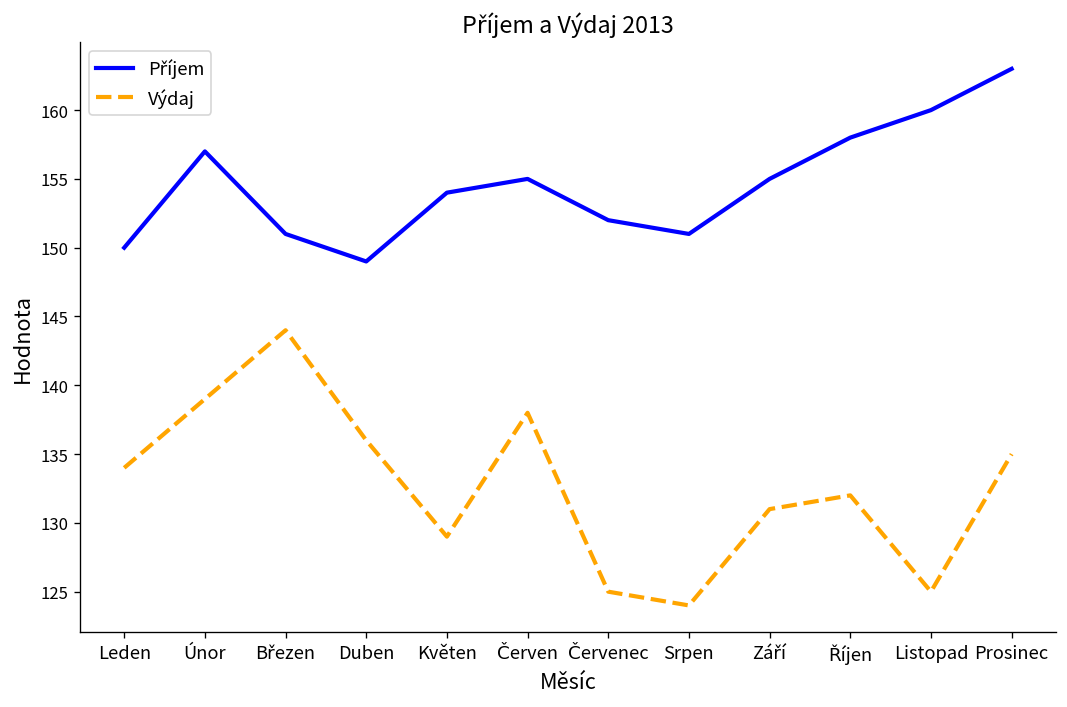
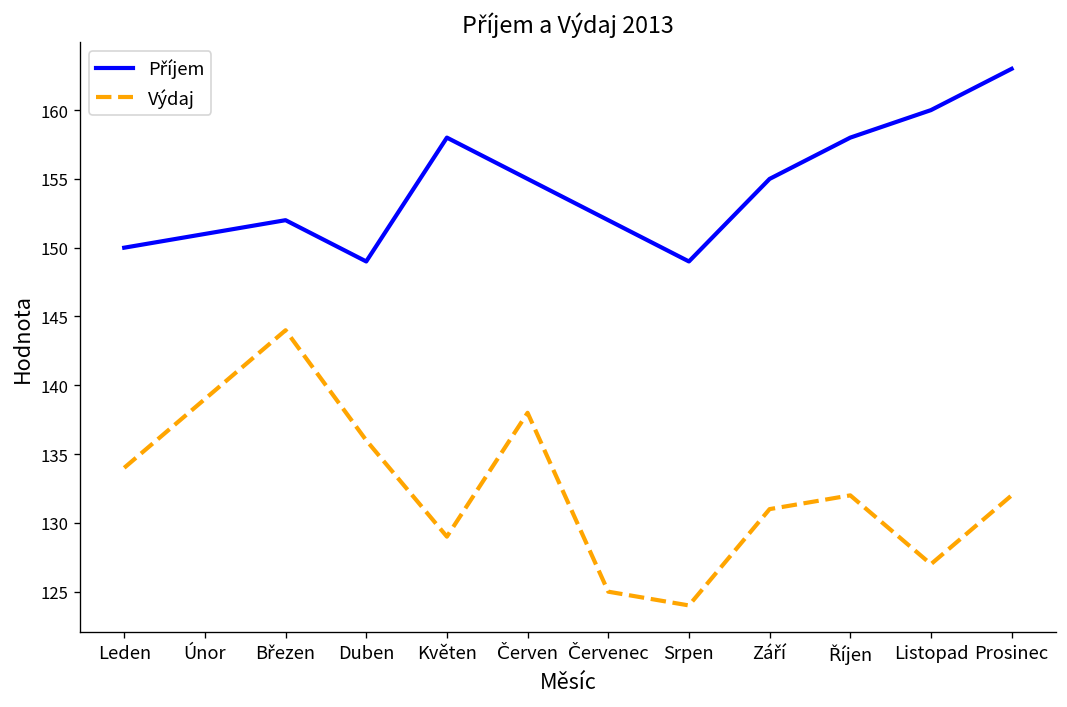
  {
    "Příjem": {
      "Leden": 150,
-     "Únor": 157,
-     "Březen": 151,
+     "Únor": 151,
+     "Březen": 152,
      "Duben": 149,
-     "Květen": 154,
+     "Květen": 158,
      "Červen": 155,
      "Červenec": 152,
-     "Srpen": 151,
+     "Srpen": 149,
      "Září": 155,
      "Říjen": 158,
      "Listopad": 160,
      "Prosinec": 163
    },
    "Výdaj": {
      "Leden": 134,
      "Únor": 139,
      "Březen": 144,
      "Duben": 136,
      "Květen": 129,
      "Červen": 138,
      "Červenec": 125,
      "Srpen": 124,
      "Září": 131,
      "Říjen": 132,
-     "Listopad": 125,
-     "Prosinec": 135
+     "Listopad": 127,
+     "Prosinec": 132
    }
  }
